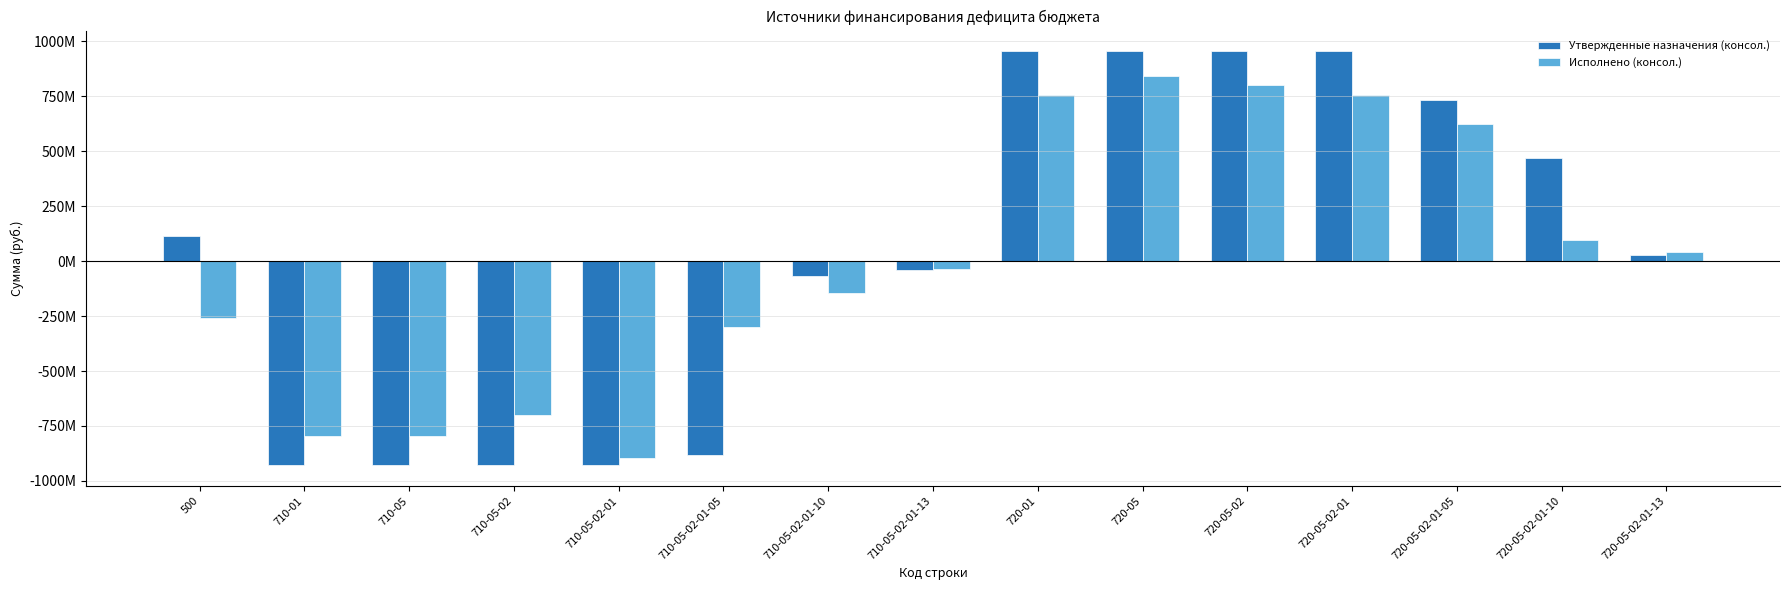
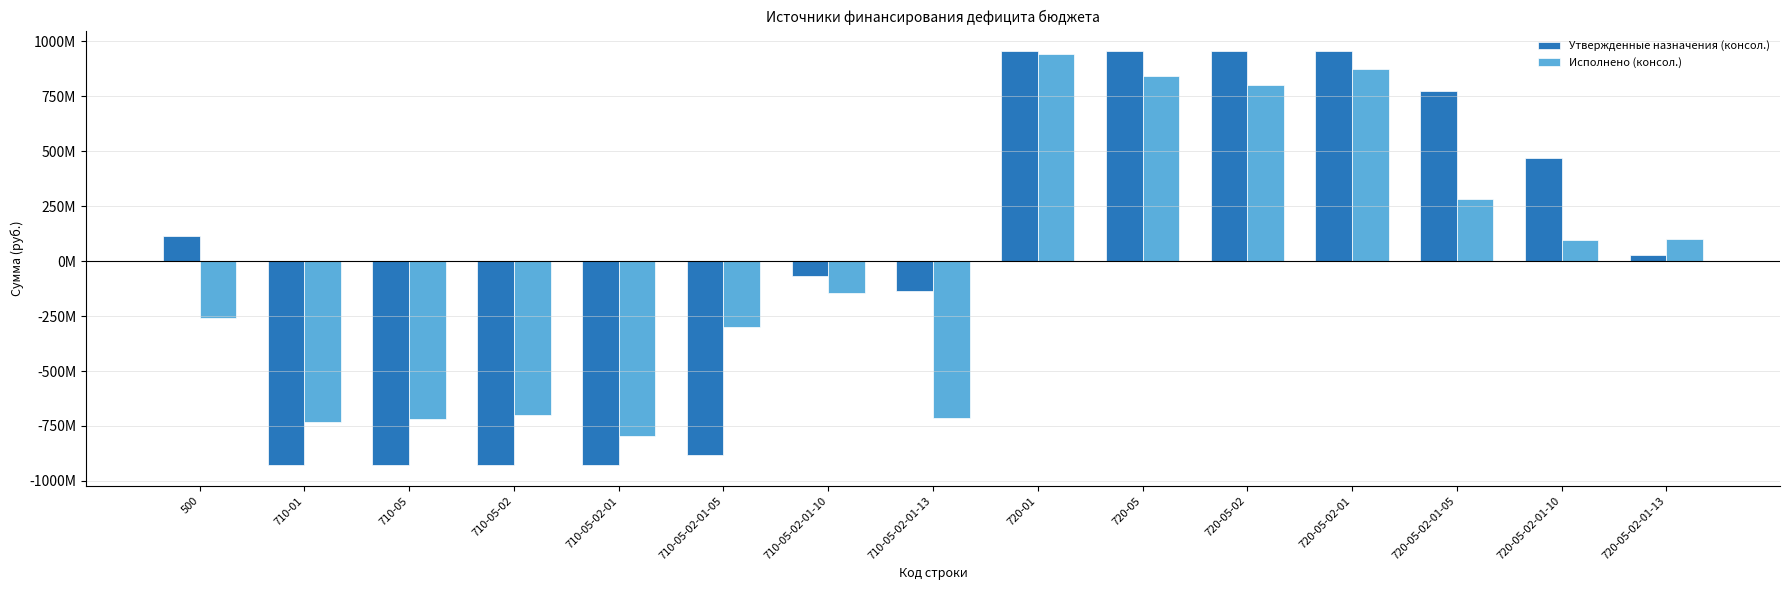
  {
    "Утвержденные назначения (консол.)": {
      "500": 120000000,
      "710-01": -930000000,
      "710-05": -930000000,
      "710-05-02": -930000000,
      "710-05-02-01": -930000000,
      "710-05-02-01-05": -880000000,
      "710-05-02-01-10": -70000000,
-     "710-05-02-01-13": -40000000,
+     "710-05-02-01-13": -140000000,
      "720-01": 950000000,
      "720-05": 950000000,
      "720-05-02": 950000000,
      "720-05-02-01": 950000000,
-     "720-05-02-01-05": 730000000,
+     "720-05-02-01-05": 770000000,
      "720-05-02-01-10": 470000000,
      "720-05-02-01-13": 30000000
    },
    "Исполнено (консол.)": {
      "500": -260000000,
-     "710-01": -790000000,
-     "710-05": -790000000,
+     "710-01": -730000000,
+     "710-05": -720000000,
      "710-05-02": -700000000,
-     "710-05-02-01": -900000000,
+     "710-05-02-01": -790000000,
      "710-05-02-01-05": -300000000,
      "710-05-02-01-10": -150000000,
-     "710-05-02-01-13": -40000000,
-     "720-01": 760000000,
+     "710-05-02-01-13": -710000000,
+     "720-01": 940000000,
      "720-05": 840000000,
      "720-05-02": 800000000,
-     "720-05-02-01": 760000000,
-     "720-05-02-01-05": 620000000,
+     "720-05-02-01": 870000000,
+     "720-05-02-01-05": 280000000,
      "720-05-02-01-10": 90000000,
-     "720-05-02-01-13": 40000000
+     "720-05-02-01-13": 100000000
    }
  }
